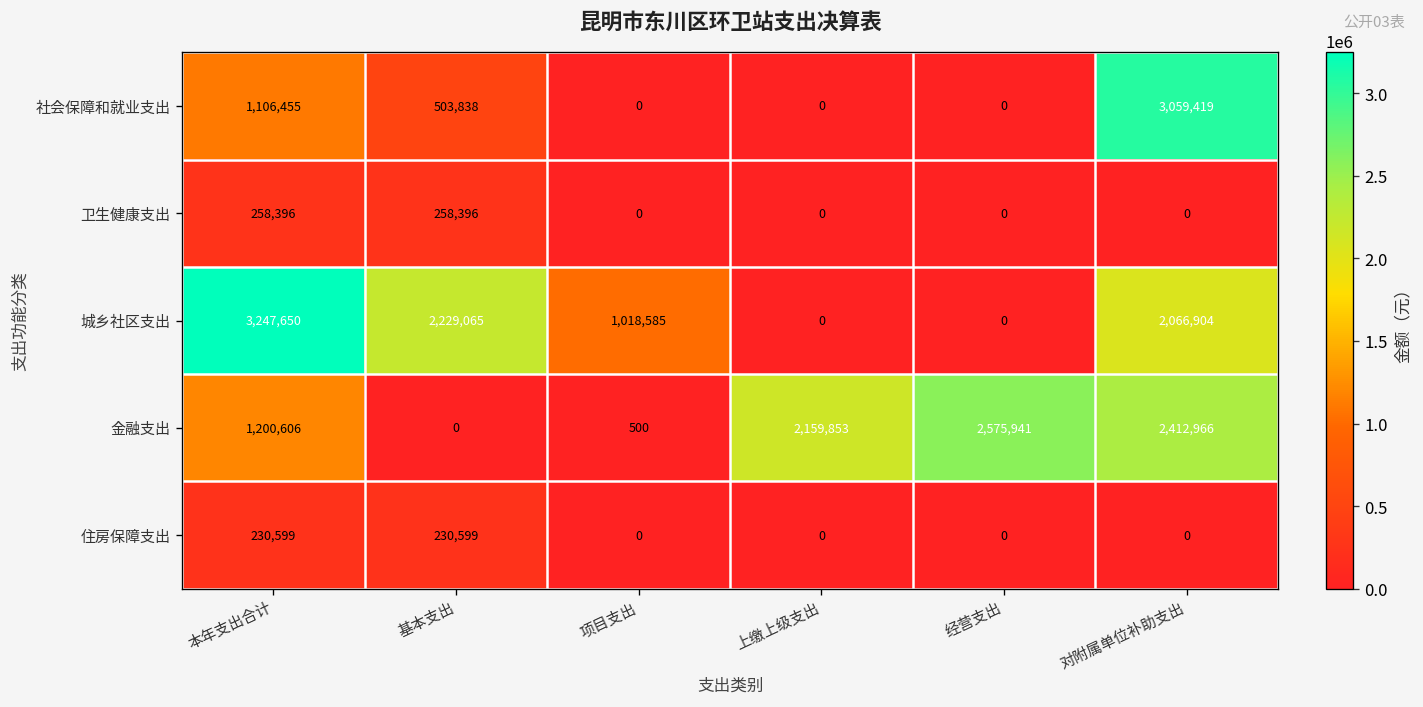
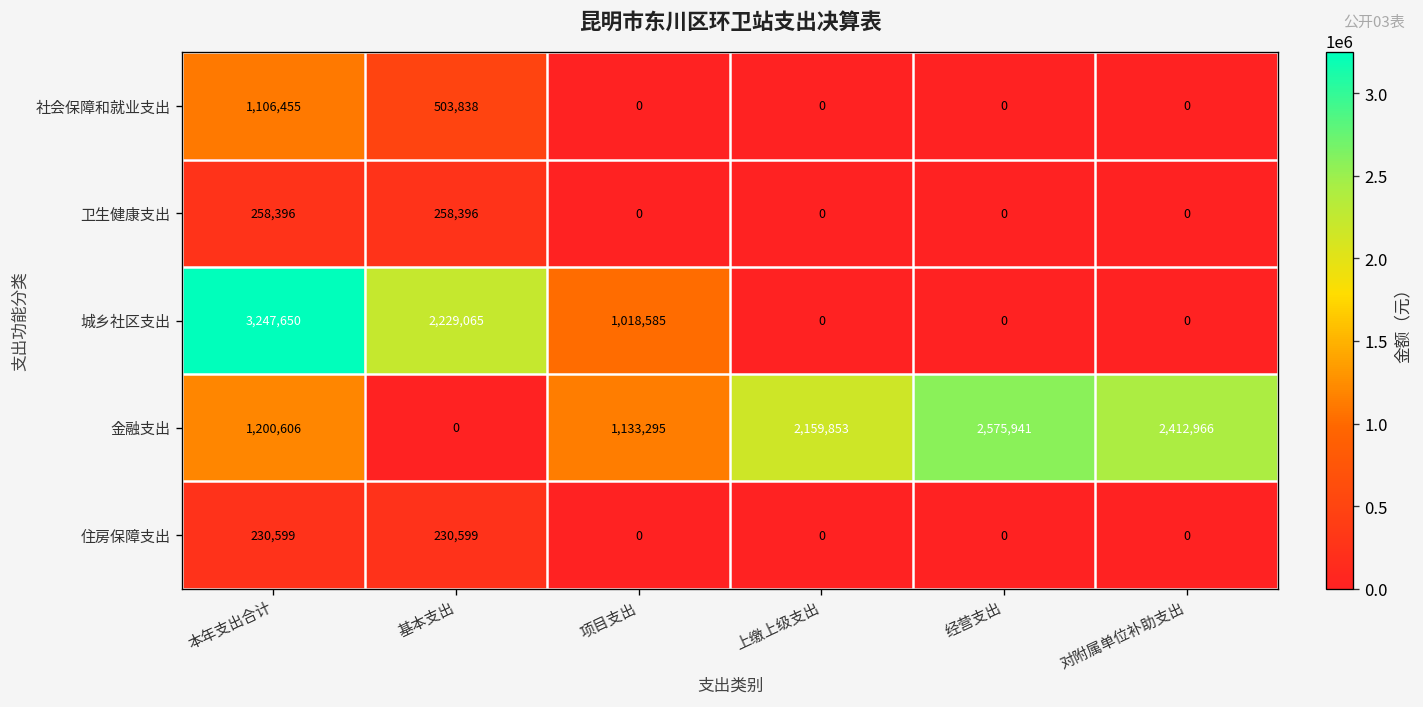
  {
    "社会保障和就业支出": {
      "本年支出合计": "1,106,455",
      "基本支出": "503,838",
      "项目支出": "0",
      "上缴上级支出": "0",
      "经营支出": "0",
-     "对附属单位补助支出": "3,059,419"
+     "对附属单位补助支出": "0"
    },
    "卫生健康支出": {
      "本年支出合计": "258,396",
      "基本支出": "258,396",
      "项目支出": "0",
      "上缴上级支出": "0",
      "经营支出": "0",
      "对附属单位补助支出": "0"
    },
    "城乡社区支出": {
      "本年支出合计": "3,247,650",
      "基本支出": "2,229,065",
      "项目支出": "1,018,585",
      "上缴上级支出": "0",
      "经营支出": "0",
-     "对附属单位补助支出": "2,066,904"
+     "对附属单位补助支出": "0"
    },
    "金融支出": {
      "本年支出合计": "1,200,606",
      "基本支出": "0",
-     "项目支出": "500",
+     "项目支出": "1,133,295",
      "上缴上级支出": "2,159,853",
      "经营支出": "2,575,941",
      "对附属单位补助支出": "2,412,966"
    },
    "住房保障支出": {
      "本年支出合计": "230,599",
      "基本支出": "230,599",
      "项目支出": "0",
      "上缴上级支出": "0",
      "经营支出": "0",
      "对附属单位补助支出": "0"
    }
  }
